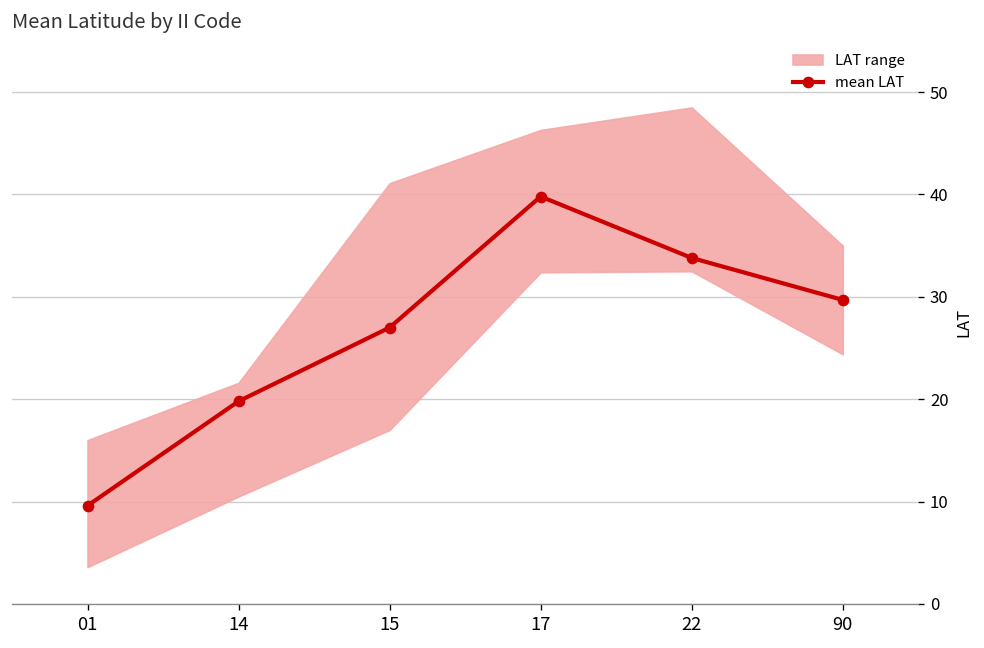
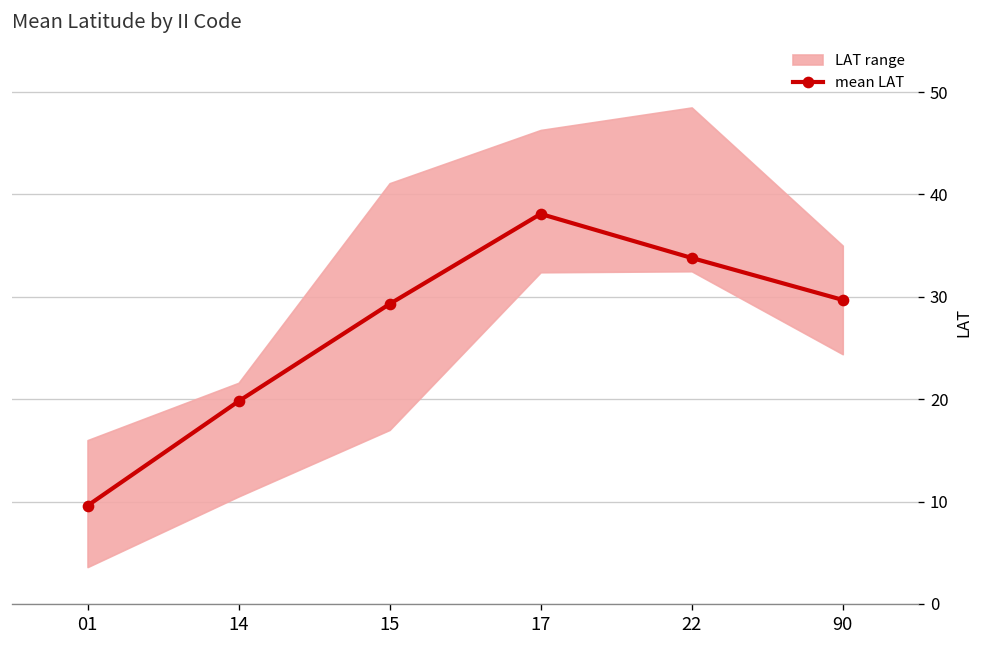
  {
    "mean LAT": {
      "01": 10,
      "14": 20,
-     "15": 27,
-     "17": 40,
+     "15": 29,
+     "17": 38,
      "22": 34,
      "90": 30
    }
  }
